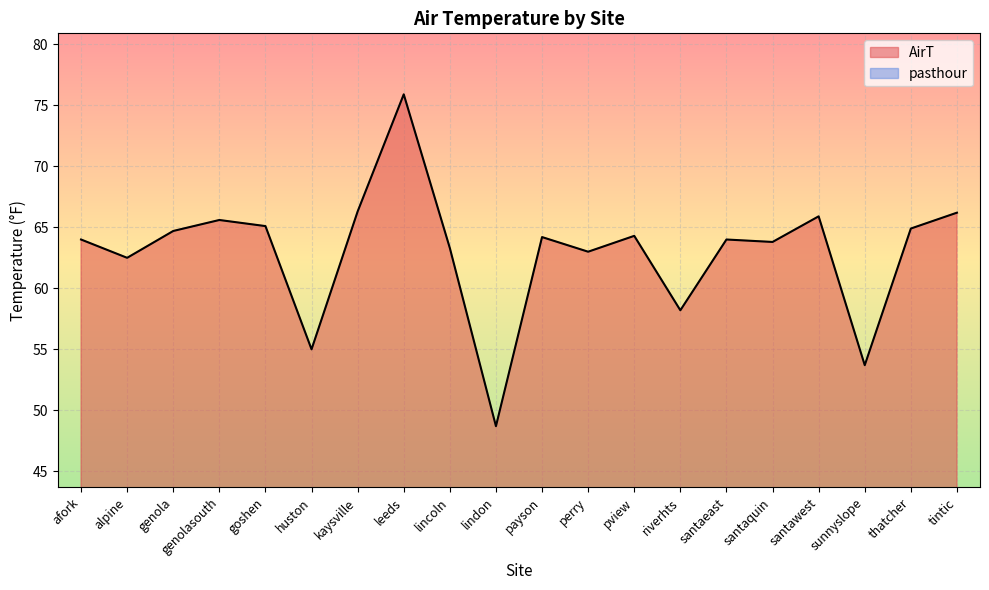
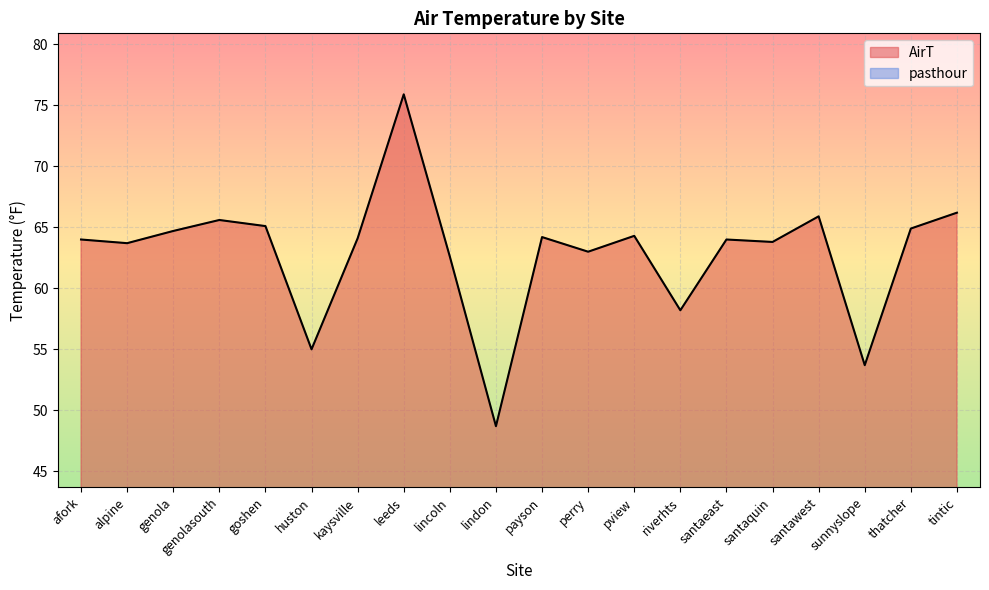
  {
    "AirT": {
      "afork": 64.0,
-     "alpine": 62.5,
+     "alpine": 63.7,
      "genola": 64.7,
      "genolasouth": 65.6,
      "goshen": 65.1,
      "huston": 55.0,
-     "kaysville": 66.3,
+     "kaysville": 64.1,
      "leeds": 75.9,
-     "lincoln": 63.3,
+     "lincoln": 62.6,
      "lindon": 48.7,
      "payson": 64.2,
      "perry": 63.0,
      "pview": 64.3,
      "riverhts": 58.2,
      "santaeast": 64.0,
      "santaquin": 63.8,
      "santawest": 65.9,
      "sunnyslope": 53.7,
      "thatcher": 64.9,
      "tintic": 66.2
    }
  }
